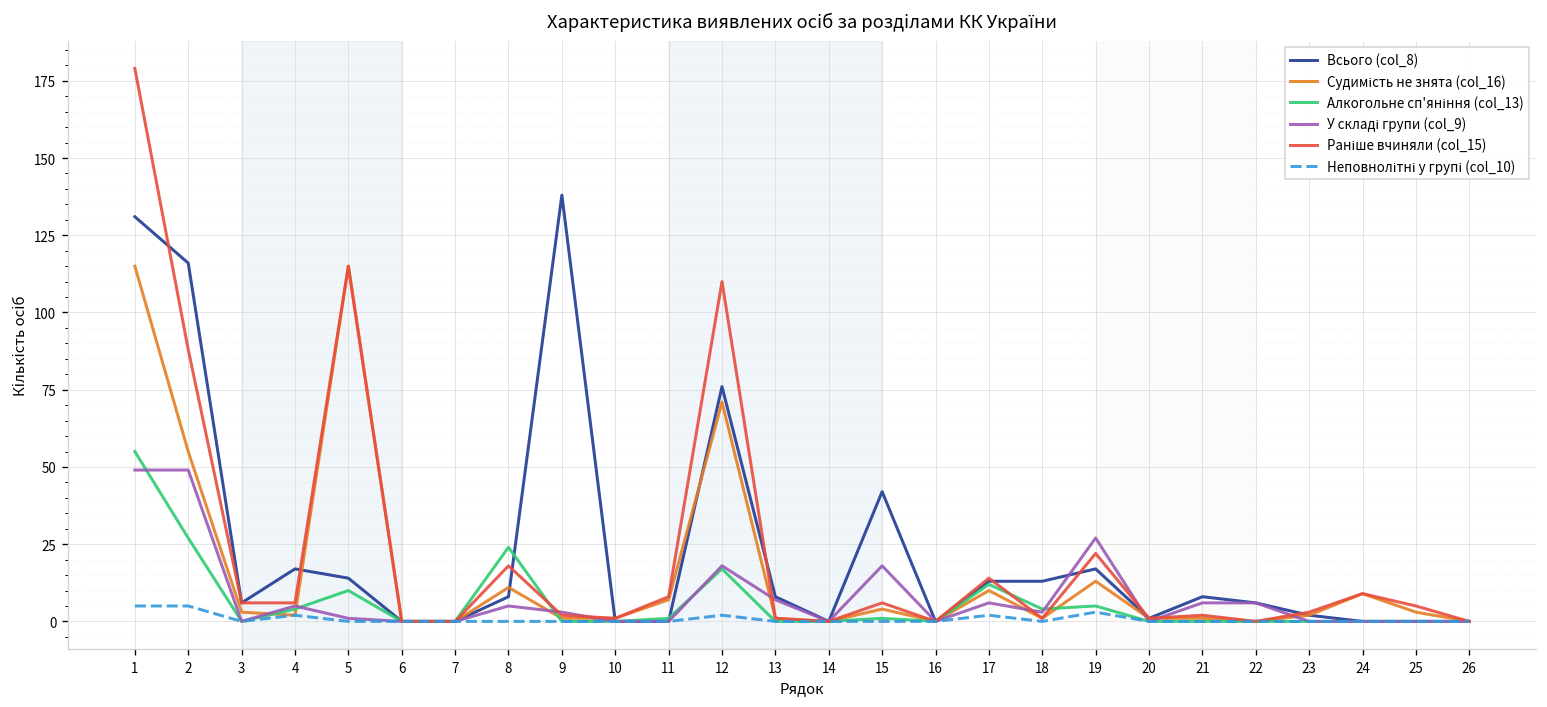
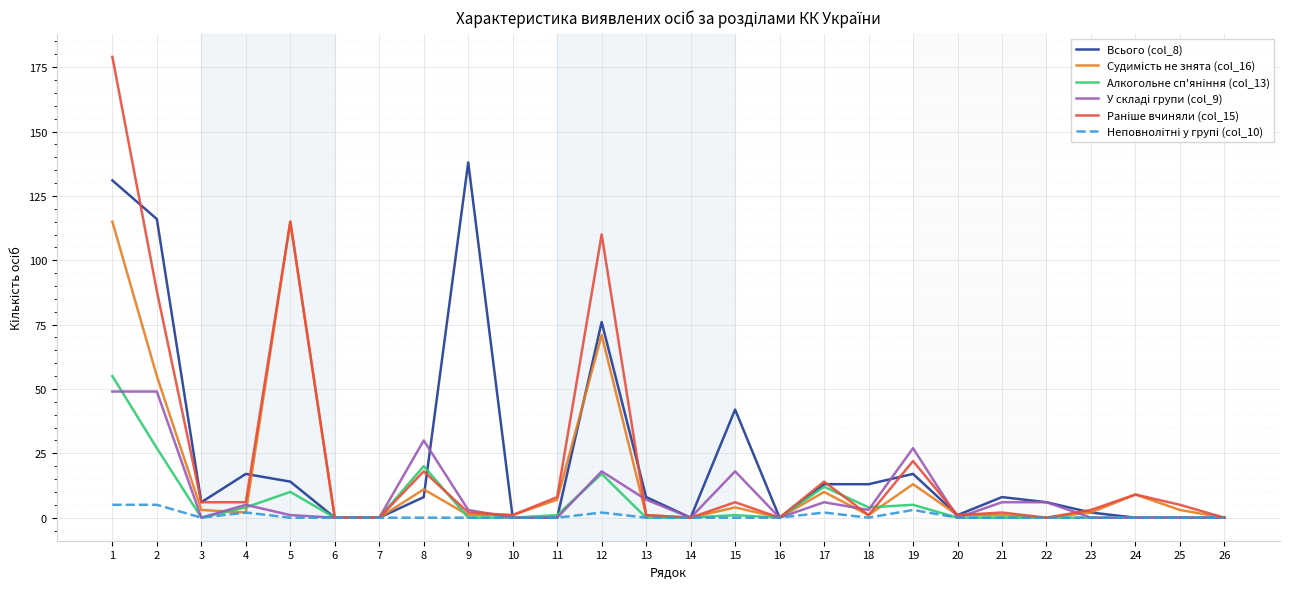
  {
    "Всього (col_8)": {
      "1": 131,
      "2": 116,
      "4": 17,
      "5": 14,
      "8": 8,
      "9": 138,
      "12": 76,
      "13": 8,
      "15": 42,
      "17": 13,
      "18": 13,
      "19": 17,
      "21": 8
    },
    "Алкогольне сп'яніння (col_13)": {
      "1": 55,
      "2": 27,
      "4": 4,
      "5": 10,
-     "8": 24,
+     "8": 20,
      "11": 1,
      "12": 17,
      "15": 1,
      "17": 12,
      "18": 4,
      "19": 5
    },
    "У складі групи (col_9)": {
      "1": 49,
      "2": 49,
      "4": 5,
      "5": 1,
-     "8": 5,
+     "8": 30,
      "12": 18,
      "13": 7,
      "15": 18,
      "17": 6,
      "18": 3,
      "19": 27,
      "21": 6
    },
    "Неповнолітні у групі (col_10)": {
      "1": 5,
      "2": 5,
      "5": 0,
      "8": 0,
      "12": 2,
      "15": 0,
      "17": 2,
      "18": 0,
      "19": 3
    }
  }
